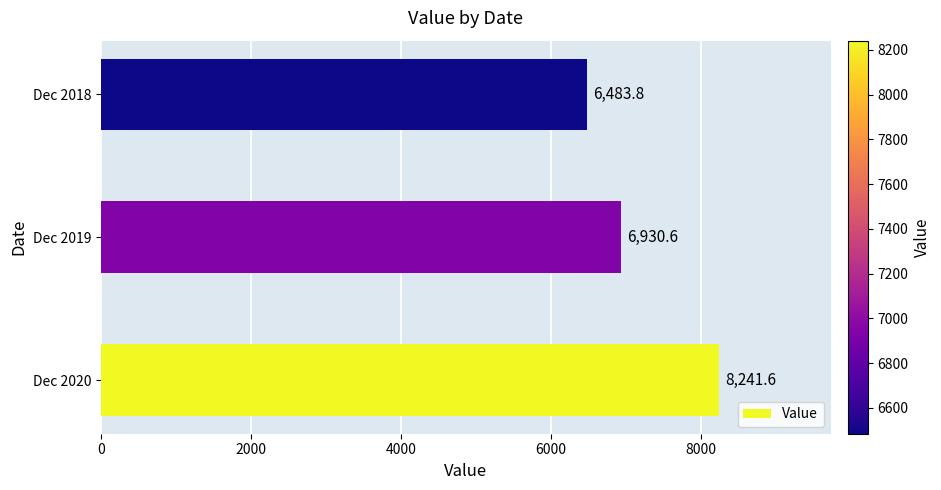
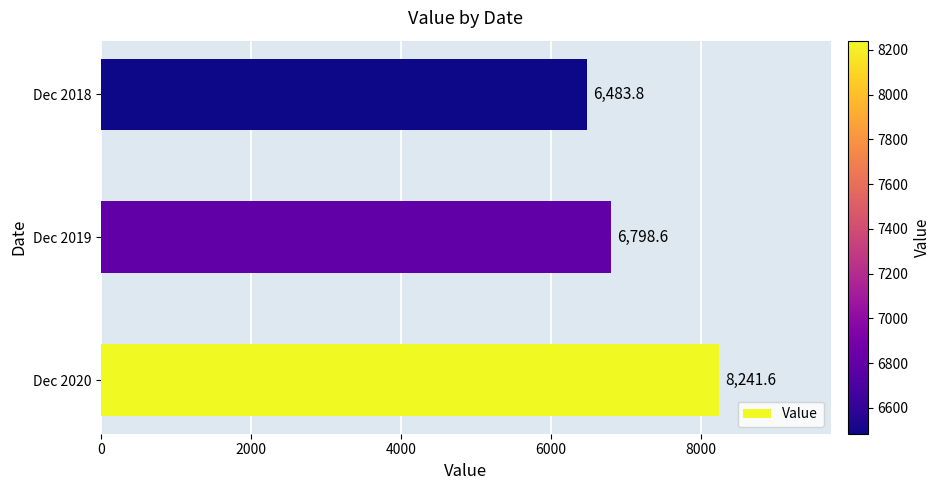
  {
    "Dec 2018": "6,483.8",
-   "Dec 2019": "6,930.6",
+   "Dec 2019": "6,798.6",
    "Dec 2020": "8,241.6"
  }
